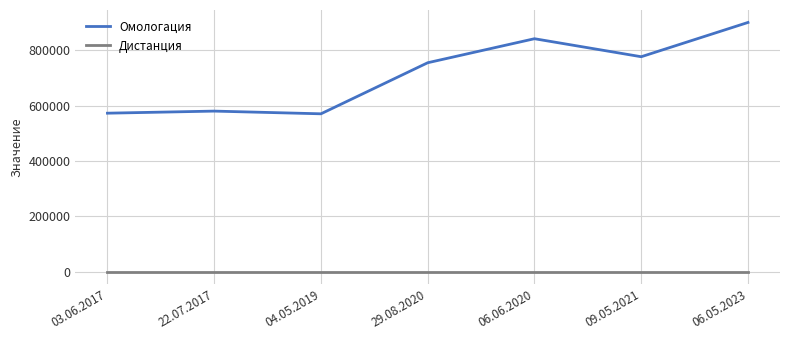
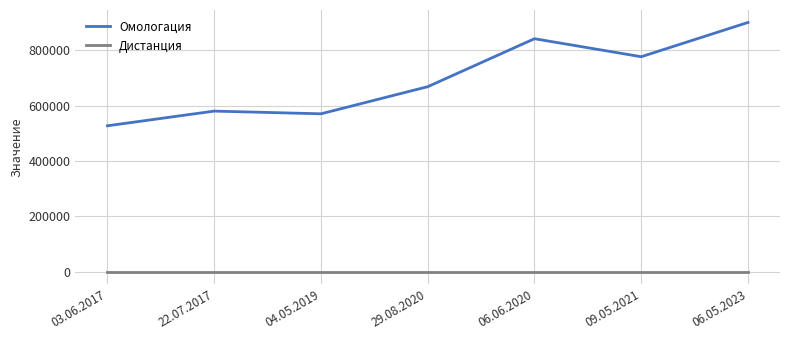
  {
    "Омологация": {
-     "03.06.2017": 570000,
+     "03.06.2017": 530000,
      "22.07.2017": 580000,
      "04.05.2019": 570000,
-     "29.08.2020": 750000,
+     "29.08.2020": 670000,
      "06.06.2020": 840000,
      "09.05.2021": 780000,
      "06.05.2023": 900000
    },
    "Дистанция": {
      "03.06.2017": 0,
      "22.07.2017": 0,
      "04.05.2019": 0,
      "29.08.2020": 0,
      "06.06.2020": 0,
      "09.05.2021": 0,
      "06.05.2023": 0
    }
  }
